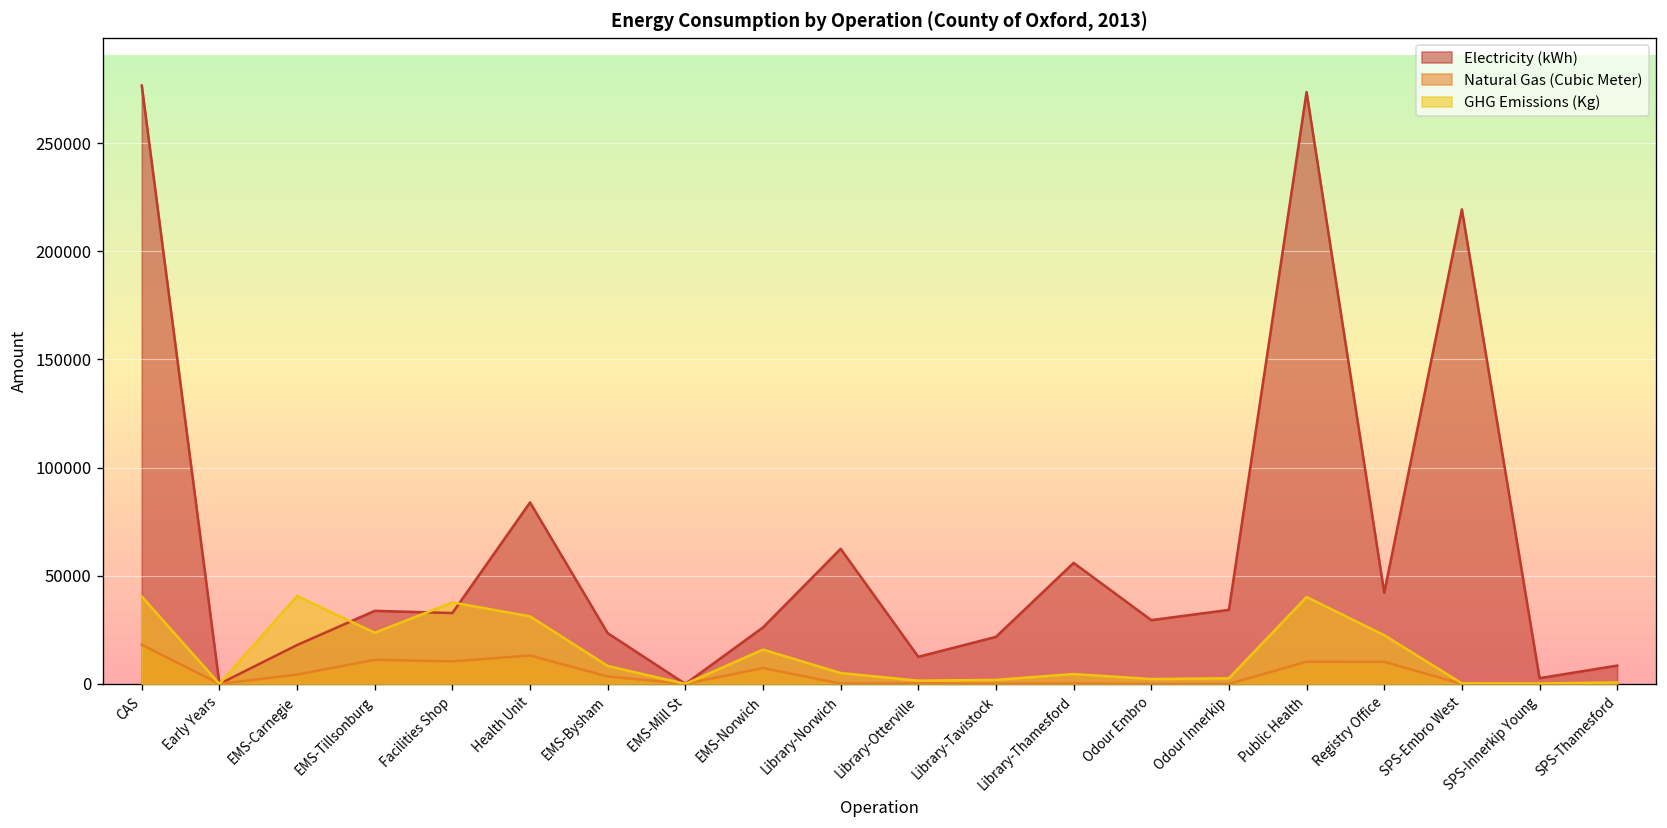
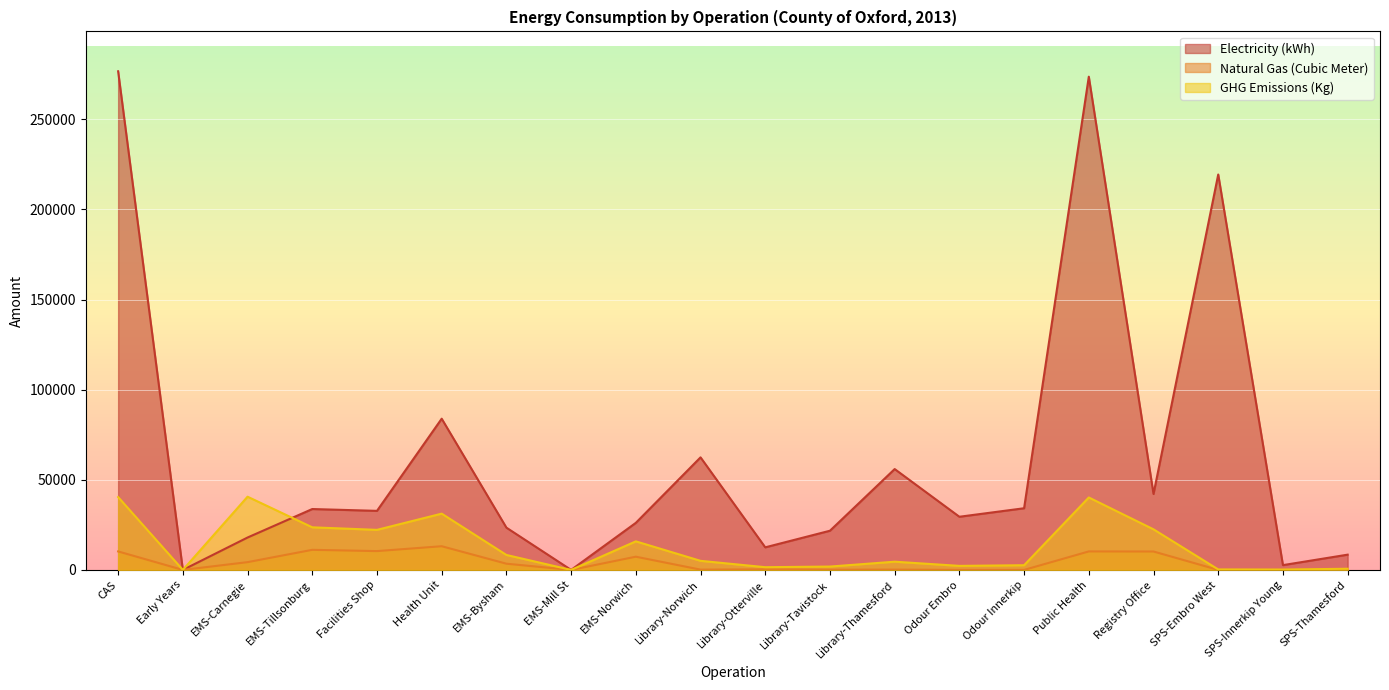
  {
    "Electricity (kWh)": {
      "CAS": 277000,
      "EMS-Carnegie": 18000,
      "EMS-Tillsonburg": 34000,
      "Facilities Shop": 33000,
      "Health Unit": 84000,
      "EMS-Bysham": 23000,
      "EMS-Norwich": 26000,
      "Library-Norwich": 62000,
      "Library-Otterville": 13000,
      "Library-Tavistock": 22000,
      "Library-Thamesford": 56000,
      "Odour Embro": 29000,
      "Odour Innerkip": 34000,
      "Public Health": 274000,
      "Registry Office": 42000,
      "SPS-Embro West": 219000,
      "SPS-Innerkip Young": 3000,
      "SPS-Thamesford": 8000
    },
    "Natural Gas (Cubic Meter)": {
-     "CAS": 18000,
+     "CAS": 10000,
      "EMS-Carnegie": 4000,
      "EMS-Tillsonburg": 11000,
      "Facilities Shop": 10000,
      "Health Unit": 13000,
      "EMS-Bysham": 3000,
      "EMS-Norwich": 7000,
      "Library-Norwich": 0,
      "Library-Tavistock": 0,
      "Library-Thamesford": 0,
      "Odour Embro": 0,
      "Odour Innerkip": 0,
      "Public Health": 10000,
      "Registry Office": 10000
    },
    "GHG Emissions (Kg)": {
      "CAS": 40000,
      "EMS-Carnegie": 41000,
      "EMS-Tillsonburg": 24000,
-     "Facilities Shop": 38000,
+     "Facilities Shop": 22000,
      "Health Unit": 31000,
      "EMS-Bysham": 8000,
      "EMS-Norwich": 16000,
      "Library-Norwich": 5000,
      "Library-Tavistock": 2000,
      "Library-Thamesford": 5000,
      "Odour Embro": 2000,
      "Odour Innerkip": 3000,
      "Public Health": 40000,
      "Registry Office": 23000
    }
  }
